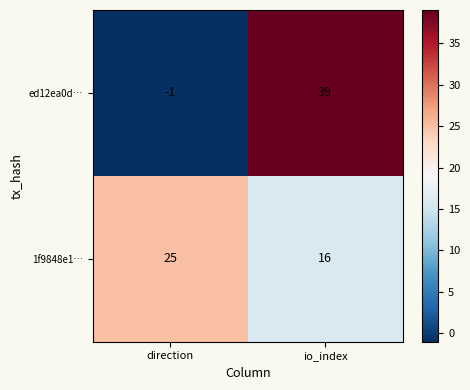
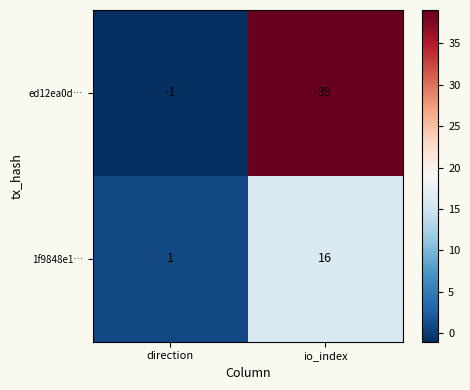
  {
    "ed12ea0d…": {
      "direction": -1,
      "io_index": 39
    },
    "1f9848e1…": {
-     "direction": 25,
+     "direction": 1,
      "io_index": 16
    }
  }
